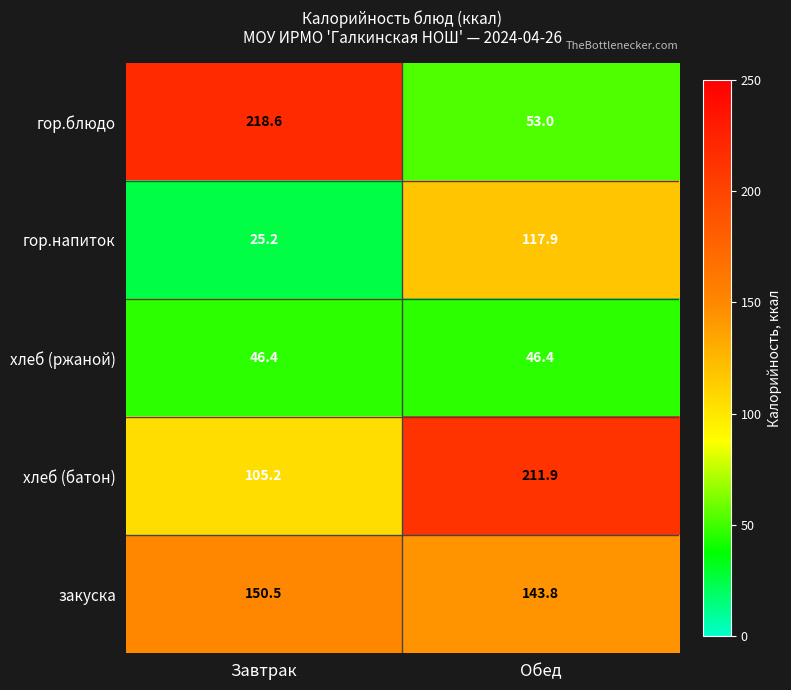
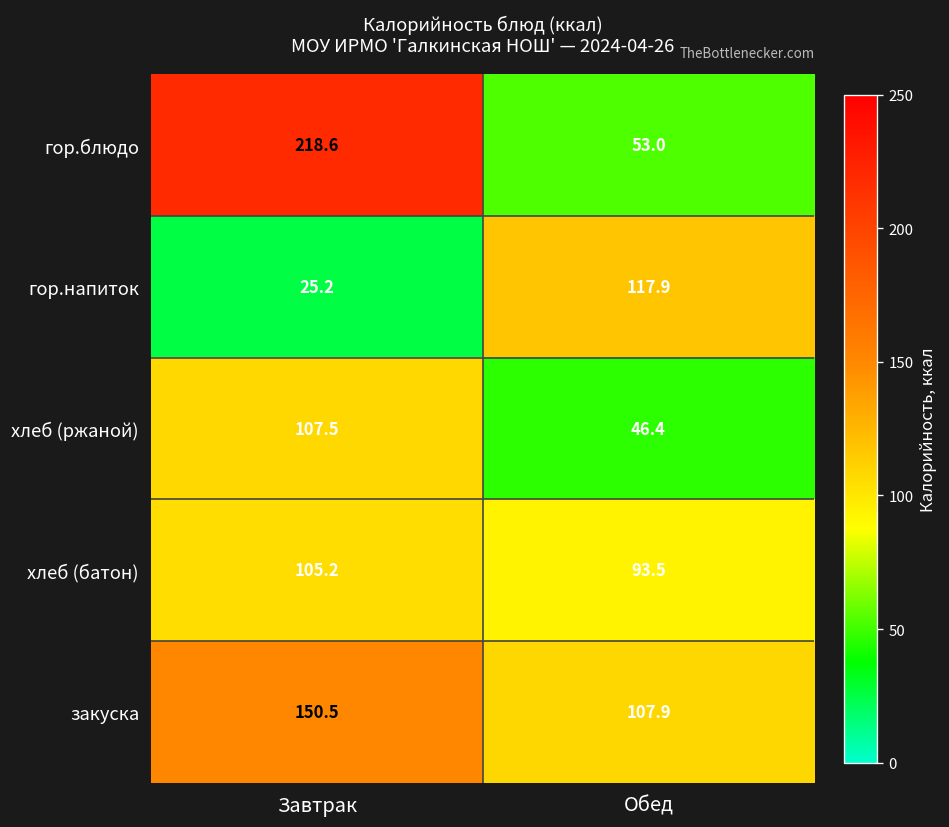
  {
    "гор.блюдо": {
      "Завтрак": 218.6,
      "Обед": 53.0
    },
    "гор.напиток": {
      "Завтрак": 25.2,
      "Обед": 117.9
    },
    "хлеб (ржаной)": {
-     "Завтрак": 46.4,
+     "Завтрак": 107.5,
      "Обед": 46.4
    },
    "хлеб (батон)": {
      "Завтрак": 105.2,
-     "Обед": 211.9
+     "Обед": 93.5
    },
    "закуска": {
      "Завтрак": 150.5,
-     "Обед": 143.8
+     "Обед": 107.9
    }
  }
